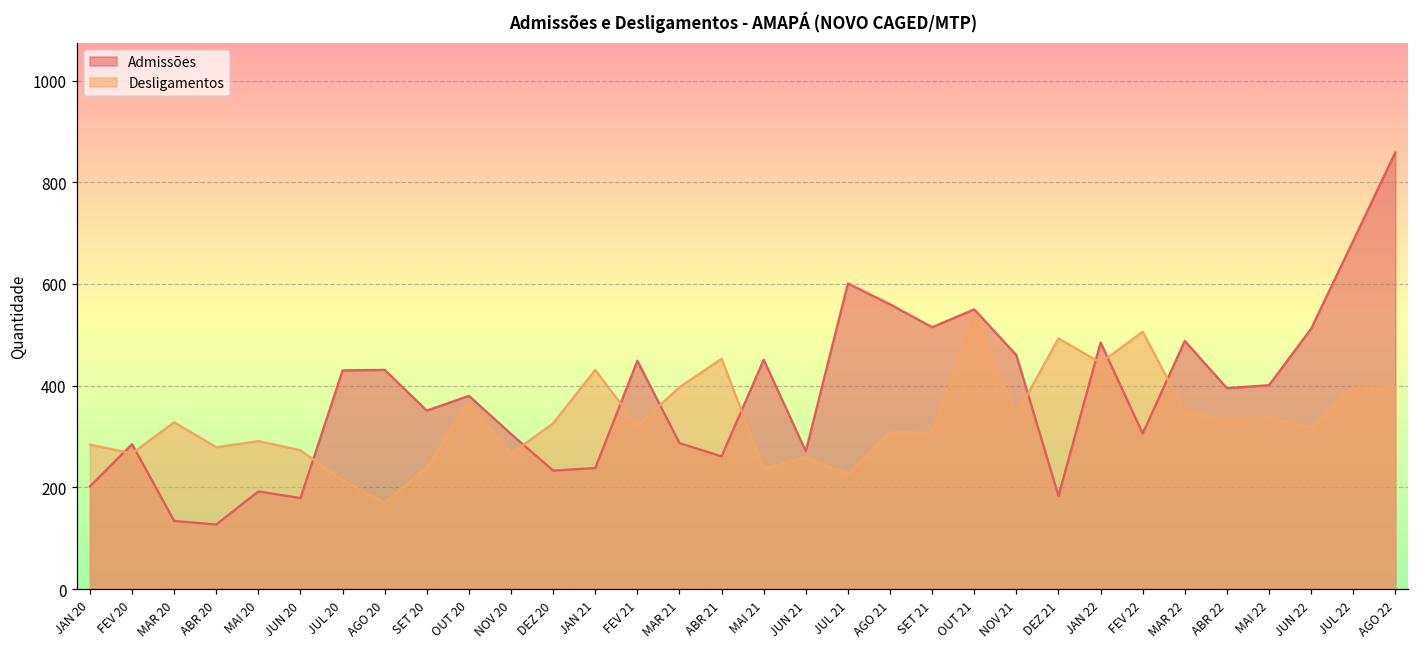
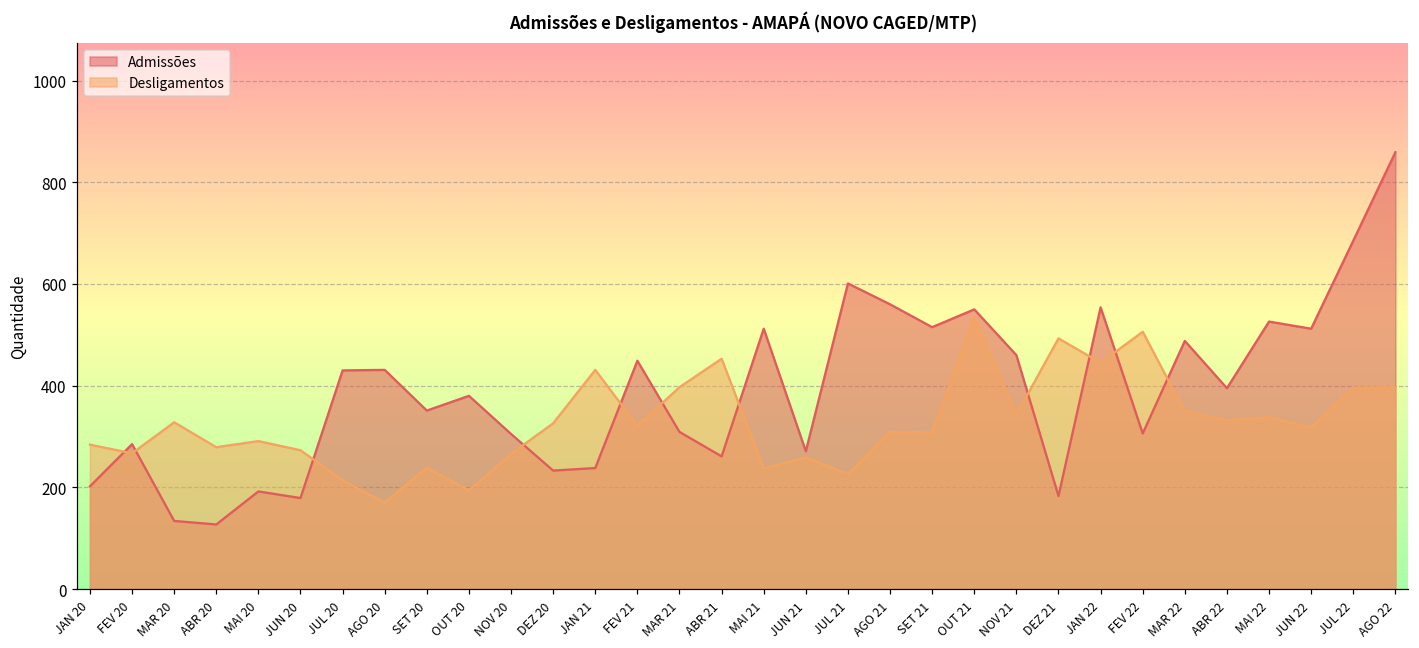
  {
    "Admissões": {
      "JAN 20": 200,
      "FEV 20": 290,
      "MAR 20": 130,
      "ABR 20": 130,
      "MAI 20": 190,
      "JUN 20": 180,
      "JUL 20": 430,
      "AGO 20": 430,
      "SET 20": 350,
      "OUT 20": 380,
      "NOV 20": 310,
      "DEZ 20": 230,
      "JAN 21": 240,
      "FEV 21": 450,
-     "MAR 21": 290,
+     "MAR 21": 310,
      "ABR 21": 260,
-     "MAI 21": 450,
+     "MAI 21": 510,
      "JUN 21": 270,
      "JUL 21": 600,
      "AGO 21": 560,
      "SET 21": 520,
      "OUT 21": 550,
      "NOV 21": 460,
      "DEZ 21": 180,
-     "JAN 22": 490,
+     "JAN 22": 550,
      "FEV 22": 310,
      "MAR 22": 490,
      "ABR 22": 400,
-     "MAI 22": 400,
+     "MAI 22": 530,
      "JUN 22": 510,
      "JUL 22": 690,
      "AGO 22": 860
    },
    "Desligamentos": {
      "JAN 20": 280,
      "FEV 20": 270,
      "MAR 20": 330,
      "ABR 20": 280,
      "MAI 20": 290,
      "JUN 20": 270,
      "JUL 20": 210,
      "AGO 20": 170,
      "SET 20": 240,
-     "OUT 20": 370,
+     "OUT 20": 190,
      "NOV 20": 270,
      "DEZ 20": 330,
      "JAN 21": 430,
      "FEV 21": 320,
      "MAR 21": 400,
      "ABR 21": 450,
      "MAI 21": 240,
      "JUN 21": 260,
      "JUL 21": 230,
      "AGO 21": 310,
      "SET 21": 310,
      "OUT 21": 540,
      "NOV 21": 340,
      "DEZ 21": 490,
      "JAN 22": 450,
      "FEV 22": 510,
      "MAR 22": 350,
      "ABR 22": 330,
      "MAI 22": 340,
      "JUN 22": 320,
      "JUL 22": 400,
      "AGO 22": 400
    }
  }
